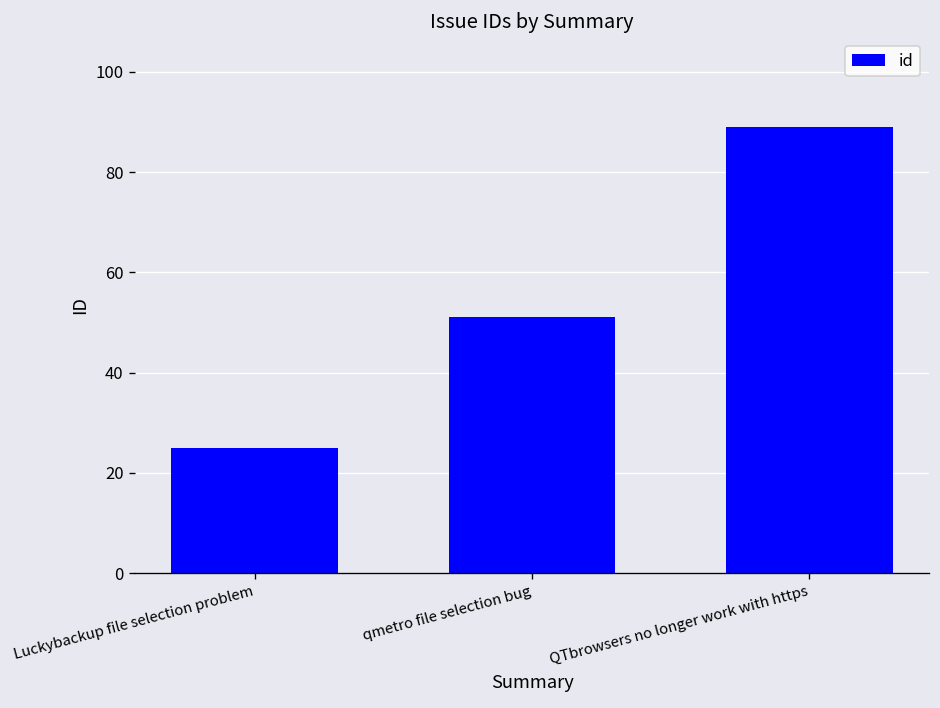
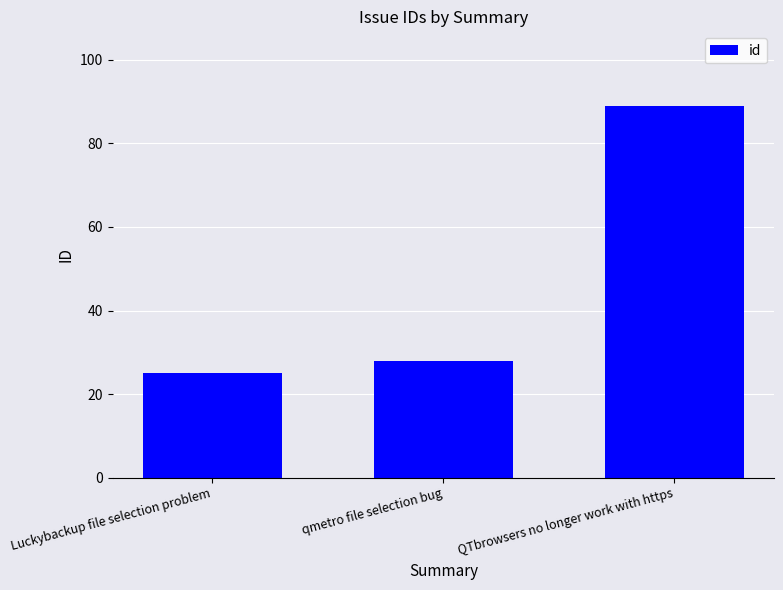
  {
    "Luckybackup file selection problem": 25,
-   "qmetro file selection bug": 51,
+   "qmetro file selection bug": 28,
    "QTbrowsers no longer work with https": 89
  }
